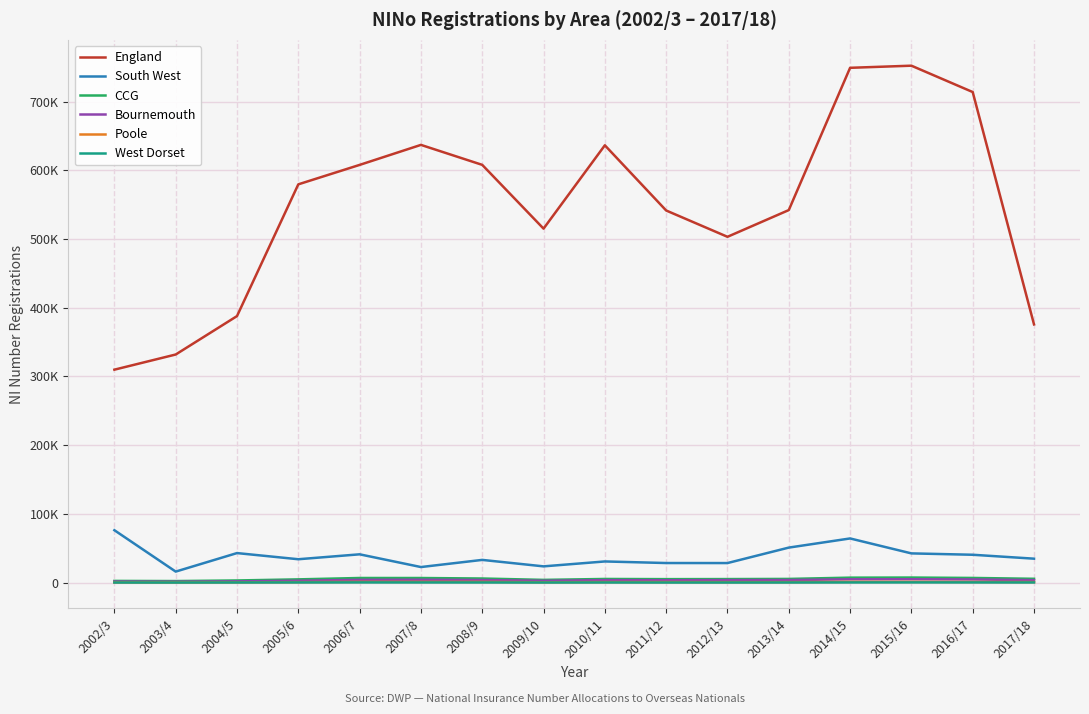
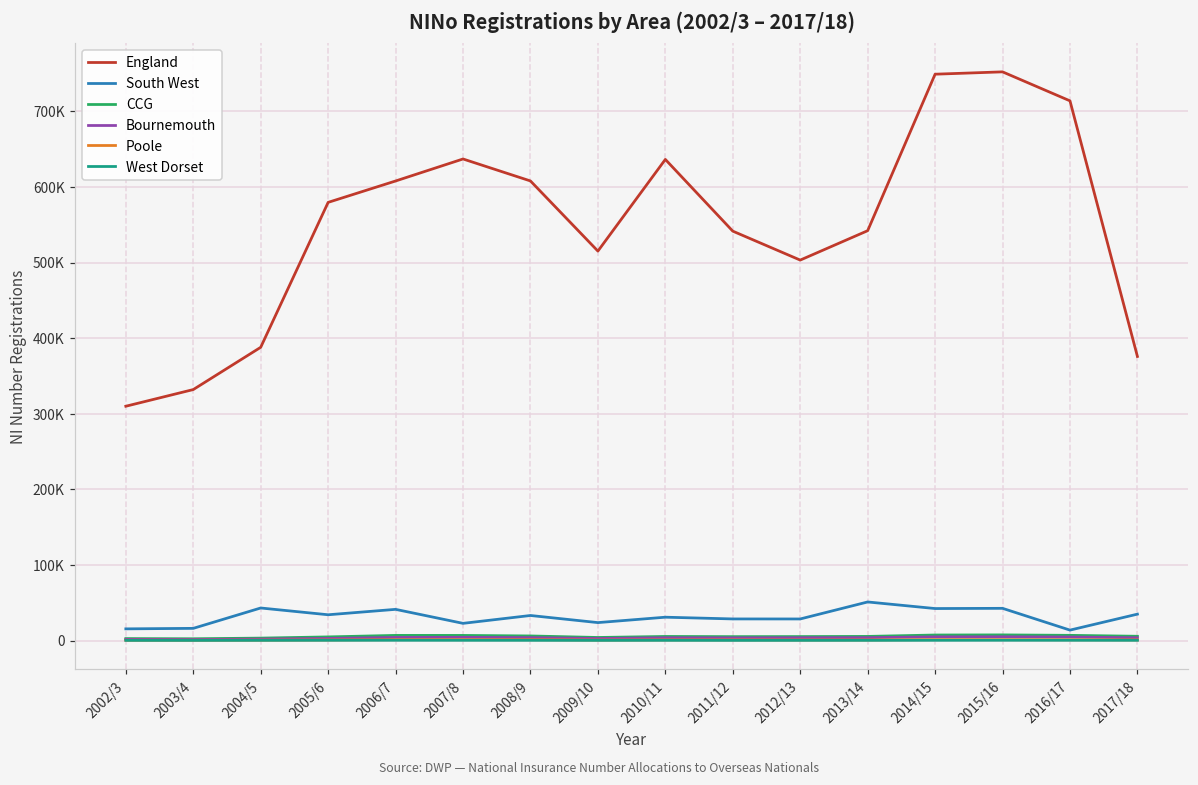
  {
    "England": {
      "2002/3": 310000,
      "2003/4": 330000,
      "2004/5": 390000,
      "2005/6": 580000,
      "2006/7": 610000,
      "2007/8": 640000,
      "2008/9": 610000,
      "2009/10": 520000,
      "2010/11": 640000,
      "2011/12": 540000,
      "2012/13": 500000,
      "2013/14": 540000,
      "2014/15": 750000,
      "2015/16": 750000,
      "2016/17": 710000,
      "2017/18": 380000
    },
    "South West": {
-     "2002/3": 80000,
+     "2002/3": 20000,
      "2003/4": 20000,
      "2004/5": 40000,
      "2005/6": 30000,
      "2006/7": 40000,
      "2007/8": 20000,
      "2008/9": 30000,
      "2009/10": 20000,
      "2010/11": 30000,
      "2011/12": 30000,
      "2012/13": 30000,
      "2013/14": 50000,
-     "2014/15": 60000,
+     "2014/15": 40000,
      "2015/16": 40000,
-     "2016/17": 40000,
+     "2016/17": 10000,
      "2017/18": 30000
    }
  }
